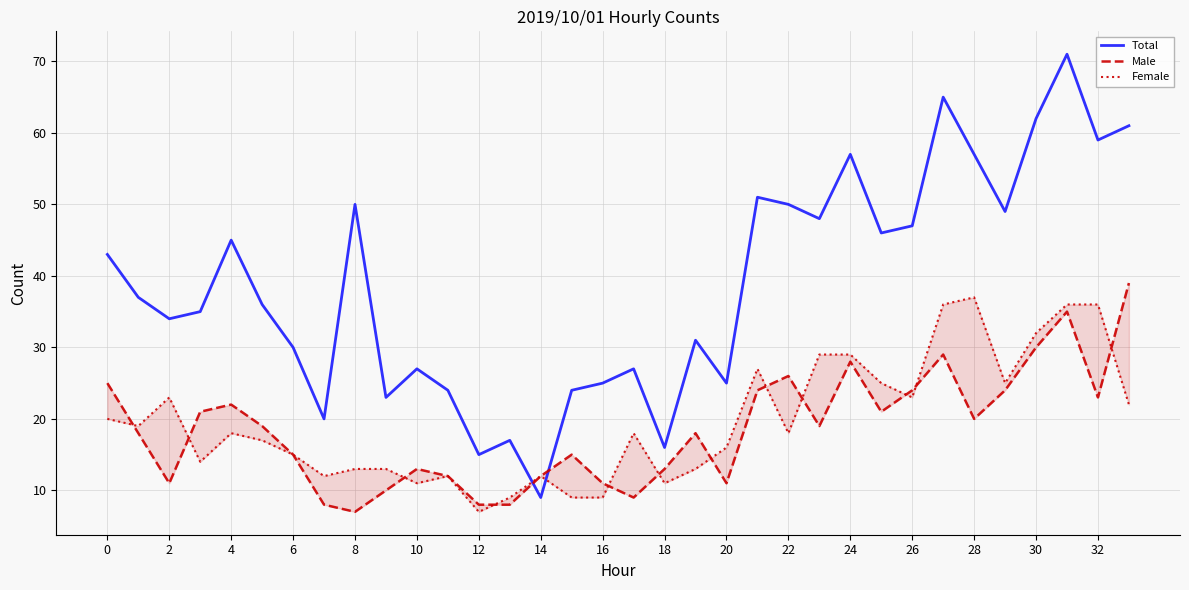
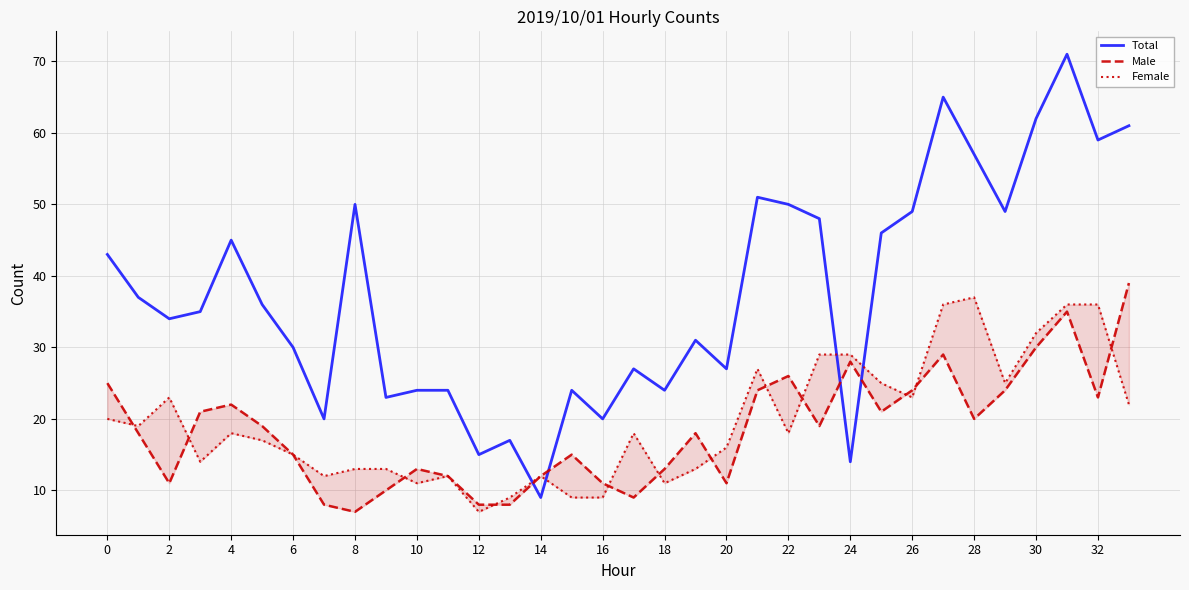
  {
    "Total": {
      "0": 43,
      "2": 34,
      "4": 45,
      "6": 30,
      "8": 50,
-     "10": 27,
+     "10": 24,
      "12": 15,
      "14": 9,
-     "16": 25,
-     "18": 16,
-     "20": 25,
+     "16": 20,
+     "18": 24,
+     "20": 27,
      "22": 50,
-     "24": 57,
-     "26": 47,
+     "24": 14,
+     "26": 49,
      "28": 57,
      "30": 62,
      "32": 59
    }
  }
